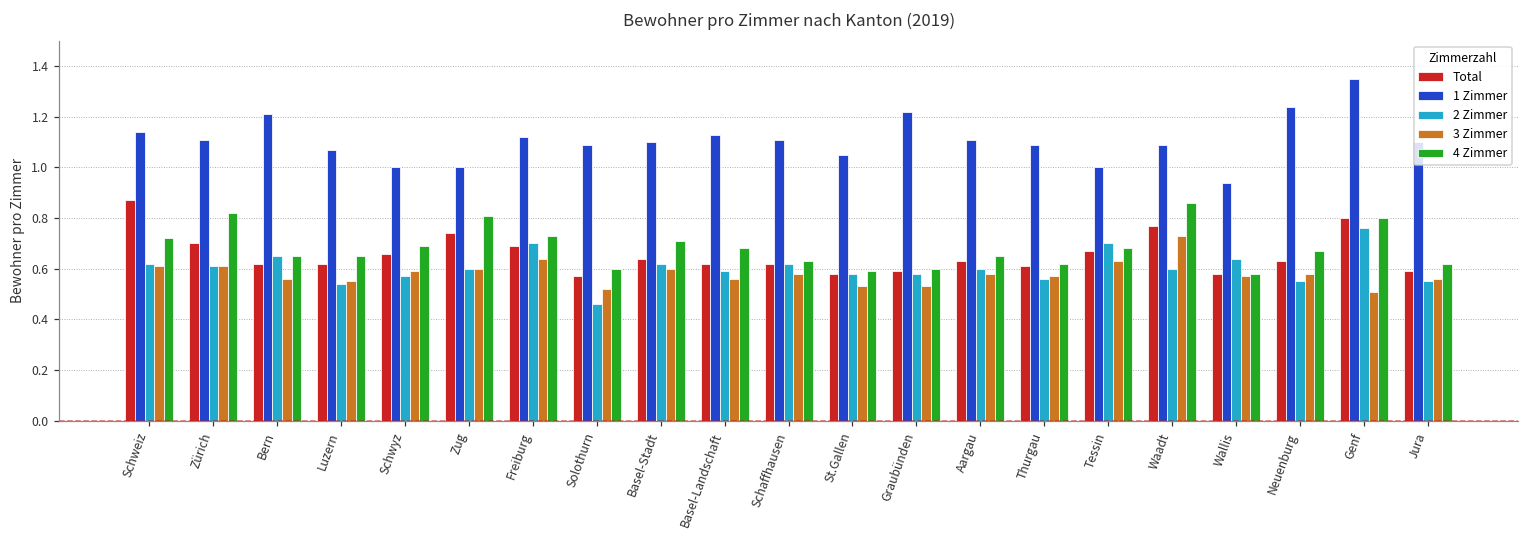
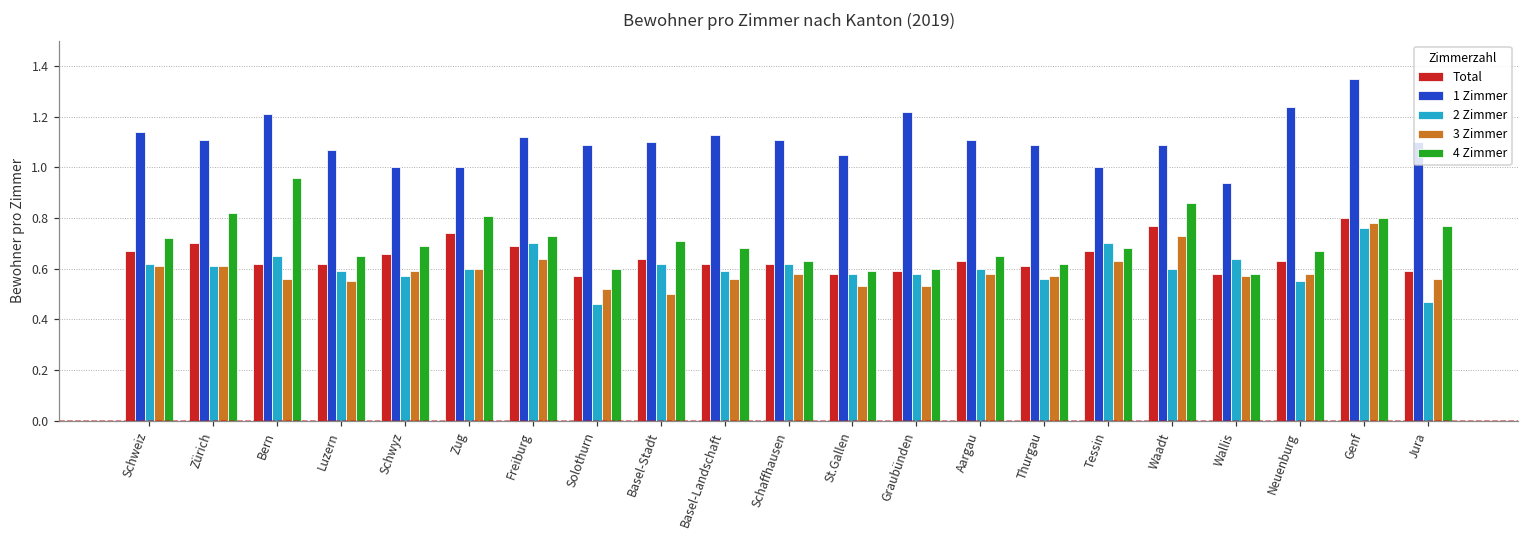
  {
    "Total": {
-     "Schweiz": 0.87,
+     "Schweiz": 0.67,
      "Zürich": 0.70,
      "Bern": 0.62,
      "Luzern": 0.62,
      "Schwyz": 0.66,
      "Zug": 0.74,
      "Freiburg": 0.69,
      "Solothurn": 0.57,
      "Basel-Stadt": 0.64,
      "Basel-Landschaft": 0.62,
      "Schaffhausen": 0.62,
      "St.Gallen": 0.58,
      "Graubünden": 0.59,
      "Aargau": 0.63,
      "Thurgau": 0.61,
      "Tessin": 0.67,
      "Waadt": 0.77,
      "Wallis": 0.58,
      "Neuenburg": 0.63,
      "Genf": 0.80,
      "Jura": 0.59
    },
    "1 Zimmer": {
      "Schweiz": 1.14,
      "Zürich": 1.11,
      "Bern": 1.21,
      "Luzern": 1.07,
      "Schwyz": 1.00,
      "Zug": 1.00,
      "Freiburg": 1.12,
      "Solothurn": 1.09,
      "Basel-Stadt": 1.10,
      "Basel-Landschaft": 1.13,
      "Schaffhausen": 1.11,
      "St.Gallen": 1.05,
      "Graubünden": 1.22,
      "Aargau": 1.11,
      "Thurgau": 1.09,
      "Tessin": 1.00,
      "Waadt": 1.09,
      "Wallis": 0.94,
      "Neuenburg": 1.24,
      "Genf": 1.35
    },
    "2 Zimmer": {
      "Schweiz": 0.62,
      "Zürich": 0.61,
      "Bern": 0.65,
-     "Luzern": 0.54,
+     "Luzern": 0.59,
      "Schwyz": 0.57,
      "Zug": 0.60,
      "Freiburg": 0.70,
      "Solothurn": 0.46,
      "Basel-Stadt": 0.62,
      "Basel-Landschaft": 0.59,
      "Schaffhausen": 0.62,
      "St.Gallen": 0.58,
      "Graubünden": 0.58,
      "Aargau": 0.60,
      "Thurgau": 0.56,
      "Tessin": 0.70,
      "Waadt": 0.60,
      "Wallis": 0.64,
      "Neuenburg": 0.55,
      "Genf": 0.76,
-     "Jura": 0.55
+     "Jura": 0.47
    },
    "3 Zimmer": {
      "Schweiz": 0.61,
      "Zürich": 0.61,
      "Bern": 0.56,
      "Luzern": 0.55,
      "Schwyz": 0.59,
      "Zug": 0.60,
      "Freiburg": 0.64,
      "Solothurn": 0.52,
-     "Basel-Stadt": 0.6,
+     "Basel-Stadt": 0.5,
      "Basel-Landschaft": 0.56,
      "Schaffhausen": 0.58,
      "St.Gallen": 0.53,
      "Graubünden": 0.53,
      "Aargau": 0.58,
      "Thurgau": 0.57,
      "Tessin": 0.63,
      "Waadt": 0.73,
      "Wallis": 0.57,
      "Neuenburg": 0.58,
-     "Genf": 0.51,
+     "Genf": 0.78,
      "Jura": 0.56
    },
    "4 Zimmer": {
      "Schweiz": 0.72,
      "Zürich": 0.82,
-     "Bern": 0.65,
+     "Bern": 0.96,
      "Luzern": 0.65,
      "Schwyz": 0.69,
      "Zug": 0.81,
      "Freiburg": 0.73,
      "Solothurn": 0.60,
      "Basel-Stadt": 0.71,
      "Basel-Landschaft": 0.68,
      "Schaffhausen": 0.63,
      "St.Gallen": 0.59,
      "Graubünden": 0.60,
      "Aargau": 0.65,
      "Thurgau": 0.62,
      "Tessin": 0.68,
      "Waadt": 0.86,
      "Wallis": 0.58,
      "Neuenburg": 0.67,
      "Genf": 0.80,
-     "Jura": 0.62
+     "Jura": 0.77
    }
  }
